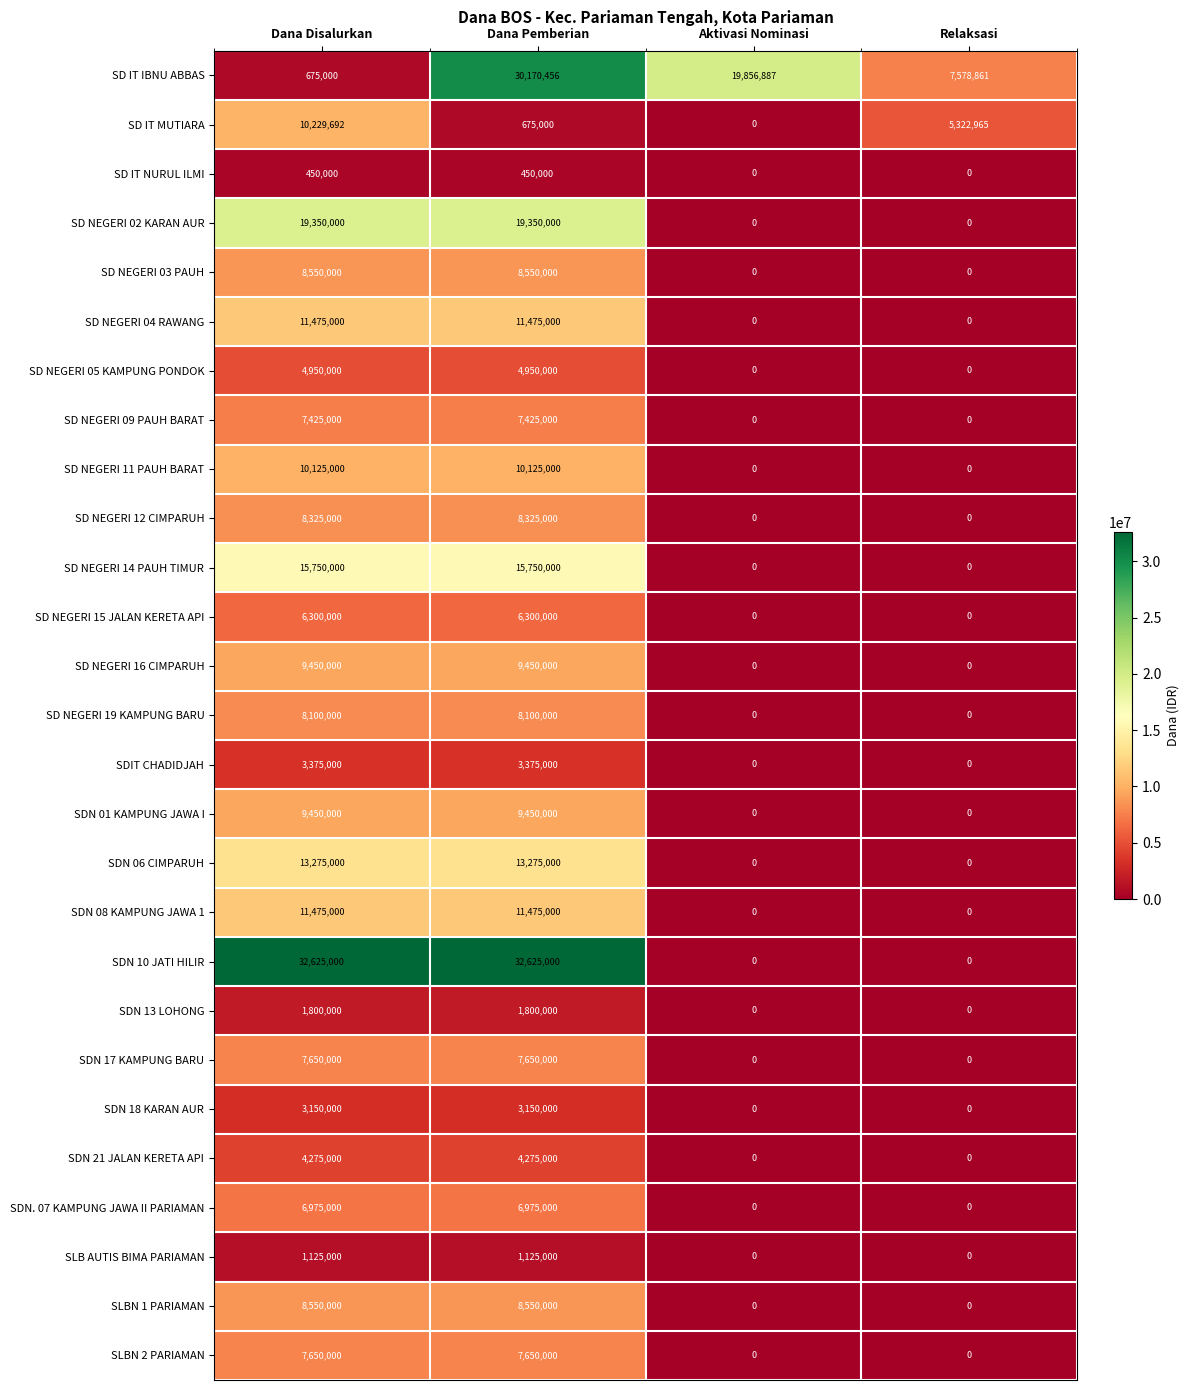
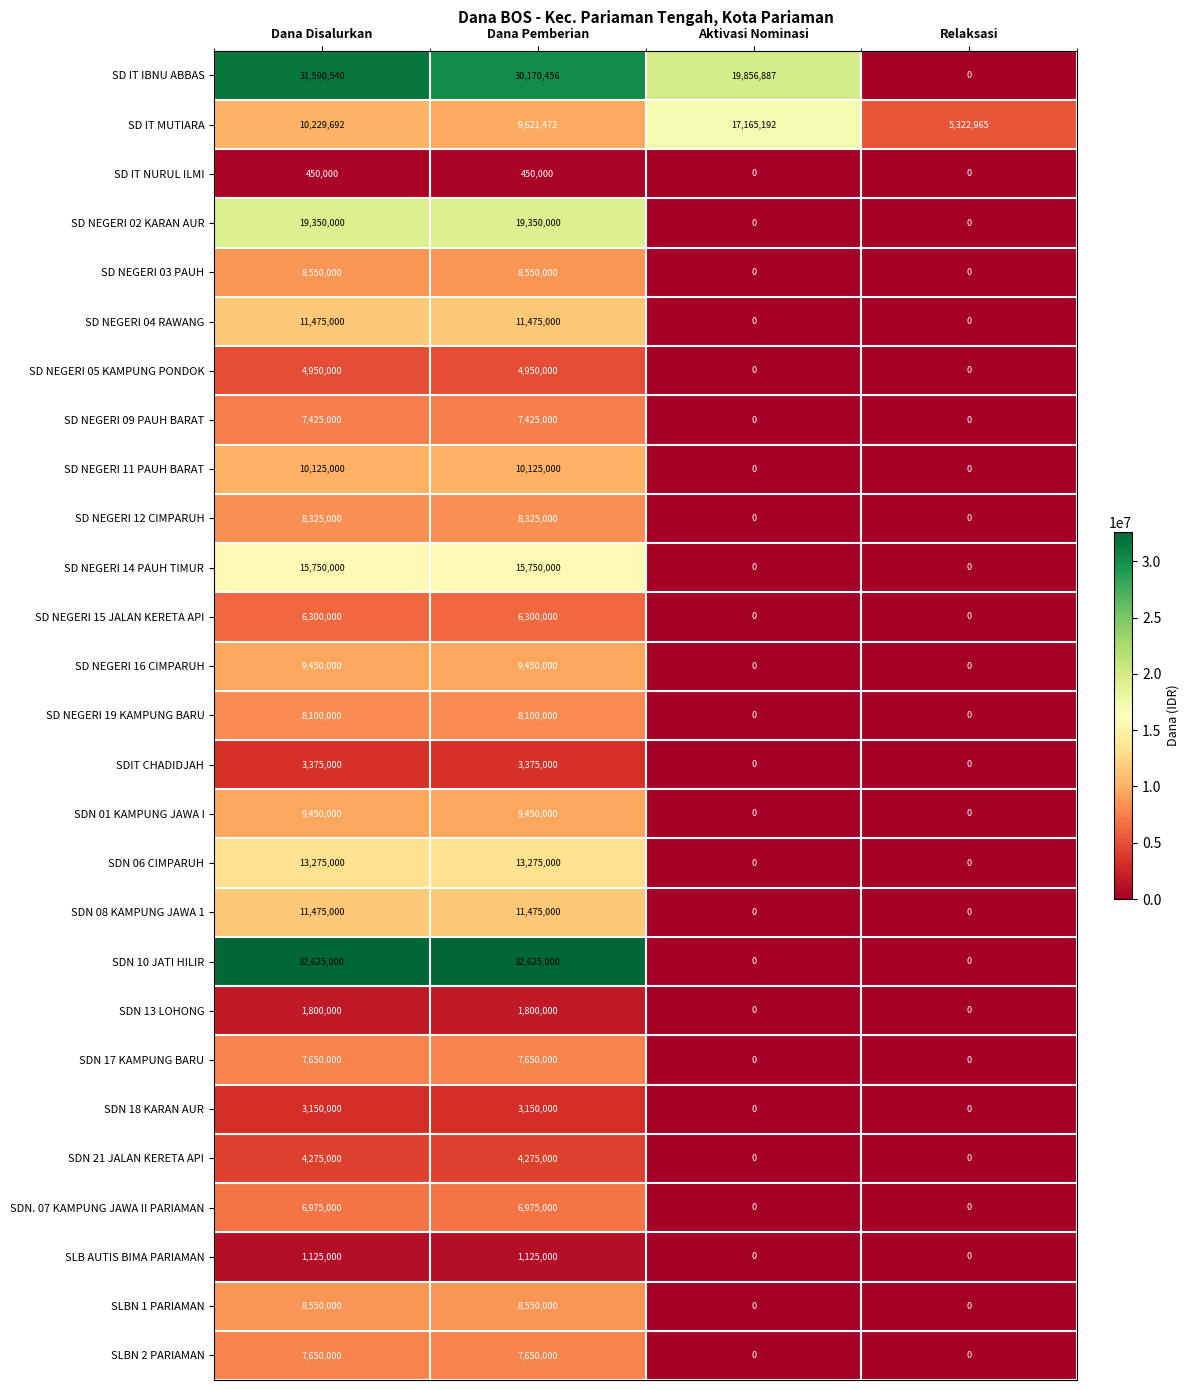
  {
    "SD IT IBNU ABBAS": {
-     "Dana Disalurkan": "675,000",
+     "Dana Disalurkan": "31,590,540",
      "Dana Pemberian": "30,170,456",
      "Aktivasi Nominasi": "19,856,887",
-     "Relaksasi": "7,578,861"
+     "Relaksasi": "0"
    },
    "SD IT MUTIARA": {
      "Dana Disalurkan": "10,229,692",
-     "Dana Pemberian": "675,000",
-     "Aktivasi Nominasi": "0",
+     "Dana Pemberian": "9,621,472",
+     "Aktivasi Nominasi": "17,165,192",
      "Relaksasi": "5,322,965"
    },
    "SD IT NURUL ILMI": {
      "Dana Disalurkan": "450,000",
      "Dana Pemberian": "450,000",
      "Aktivasi Nominasi": "0",
      "Relaksasi": "0"
    },
    "SD NEGERI 02 KARAN AUR": {
      "Dana Disalurkan": "19,350,000",
      "Dana Pemberian": "19,350,000",
      "Aktivasi Nominasi": "0",
      "Relaksasi": "0"
    },
    "SD NEGERI 03 PAUH": {
      "Dana Disalurkan": "8,550,000",
      "Dana Pemberian": "8,550,000",
      "Aktivasi Nominasi": "0",
      "Relaksasi": "0"
    },
    "SD NEGERI 04 RAWANG": {
      "Dana Disalurkan": "11,475,000",
      "Dana Pemberian": "11,475,000",
      "Aktivasi Nominasi": "0",
      "Relaksasi": "0"
    },
    "SD NEGERI 05 KAMPUNG PONDOK": {
      "Dana Disalurkan": "4,950,000",
      "Dana Pemberian": "4,950,000",
      "Aktivasi Nominasi": "0",
      "Relaksasi": "0"
    },
    "SD NEGERI 09 PAUH BARAT": {
      "Dana Disalurkan": "7,425,000",
      "Dana Pemberian": "7,425,000",
      "Aktivasi Nominasi": "0",
      "Relaksasi": "0"
    },
    "SD NEGERI 11 PAUH BARAT": {
      "Dana Disalurkan": "10,125,000",
      "Dana Pemberian": "10,125,000",
      "Aktivasi Nominasi": "0",
      "Relaksasi": "0"
    },
    "SD NEGERI 12 CIMPARUH": {
      "Dana Disalurkan": "8,325,000",
      "Dana Pemberian": "8,325,000",
      "Aktivasi Nominasi": "0",
      "Relaksasi": "0"
    },
    "SD NEGERI 14 PAUH TIMUR": {
      "Dana Disalurkan": "15,750,000",
      "Dana Pemberian": "15,750,000",
      "Aktivasi Nominasi": "0",
      "Relaksasi": "0"
    },
    "SD NEGERI 15 JALAN KERETA API": {
      "Dana Disalurkan": "6,300,000",
      "Dana Pemberian": "6,300,000",
      "Aktivasi Nominasi": "0",
      "Relaksasi": "0"
    },
    "SD NEGERI 16 CIMPARUH": {
      "Dana Disalurkan": "9,450,000",
      "Dana Pemberian": "9,450,000",
      "Aktivasi Nominasi": "0",
      "Relaksasi": "0"
    },
    "SD NEGERI 19 KAMPUNG BARU": {
      "Dana Disalurkan": "8,100,000",
      "Dana Pemberian": "8,100,000",
      "Aktivasi Nominasi": "0",
      "Relaksasi": "0"
    },
    "SDIT CHADIDJAH": {
      "Dana Disalurkan": "3,375,000",
      "Dana Pemberian": "3,375,000",
      "Aktivasi Nominasi": "0",
      "Relaksasi": "0"
    },
    "SDN 01 KAMPUNG JAWA I": {
      "Dana Disalurkan": "9,450,000",
      "Dana Pemberian": "9,450,000",
      "Aktivasi Nominasi": "0",
      "Relaksasi": "0"
    },
    "SDN 06 CIMPARUH": {
      "Dana Disalurkan": "13,275,000",
      "Dana Pemberian": "13,275,000",
      "Aktivasi Nominasi": "0",
      "Relaksasi": "0"
    },
    "SDN 08 KAMPUNG JAWA 1": {
      "Dana Disalurkan": "11,475,000",
      "Dana Pemberian": "11,475,000",
      "Aktivasi Nominasi": "0",
      "Relaksasi": "0"
    },
    "SDN 10 JATI HILIR": {
      "Dana Disalurkan": "32,625,000",
      "Dana Pemberian": "32,625,000",
      "Aktivasi Nominasi": "0",
      "Relaksasi": "0"
    },
    "SDN 13 LOHONG": {
      "Dana Disalurkan": "1,800,000",
      "Dana Pemberian": "1,800,000",
      "Aktivasi Nominasi": "0",
      "Relaksasi": "0"
    },
    "SDN 17 KAMPUNG BARU": {
      "Dana Disalurkan": "7,650,000",
      "Dana Pemberian": "7,650,000",
      "Aktivasi Nominasi": "0",
      "Relaksasi": "0"
    },
    "SDN 18 KARAN AUR": {
      "Dana Disalurkan": "3,150,000",
      "Dana Pemberian": "3,150,000",
      "Aktivasi Nominasi": "0",
      "Relaksasi": "0"
    },
    "SDN 21 JALAN KERETA API": {
      "Dana Disalurkan": "4,275,000",
      "Dana Pemberian": "4,275,000",
      "Aktivasi Nominasi": "0",
      "Relaksasi": "0"
    },
    "SDN. 07 KAMPUNG JAWA II PARIAMAN": {
      "Dana Disalurkan": "6,975,000",
      "Dana Pemberian": "6,975,000",
      "Aktivasi Nominasi": "0",
      "Relaksasi": "0"
    },
    "SLB AUTIS BIMA PARIAMAN": {
      "Dana Disalurkan": "1,125,000",
      "Dana Pemberian": "1,125,000",
      "Aktivasi Nominasi": "0",
      "Relaksasi": "0"
    },
    "SLBN 1 PARIAMAN": {
      "Dana Disalurkan": "8,550,000",
      "Dana Pemberian": "8,550,000",
      "Aktivasi Nominasi": "0",
      "Relaksasi": "0"
    },
    "SLBN 2 PARIAMAN": {
      "Dana Disalurkan": "7,650,000",
      "Dana Pemberian": "7,650,000",
      "Aktivasi Nominasi": "0",
      "Relaksasi": "0"
    }
  }
